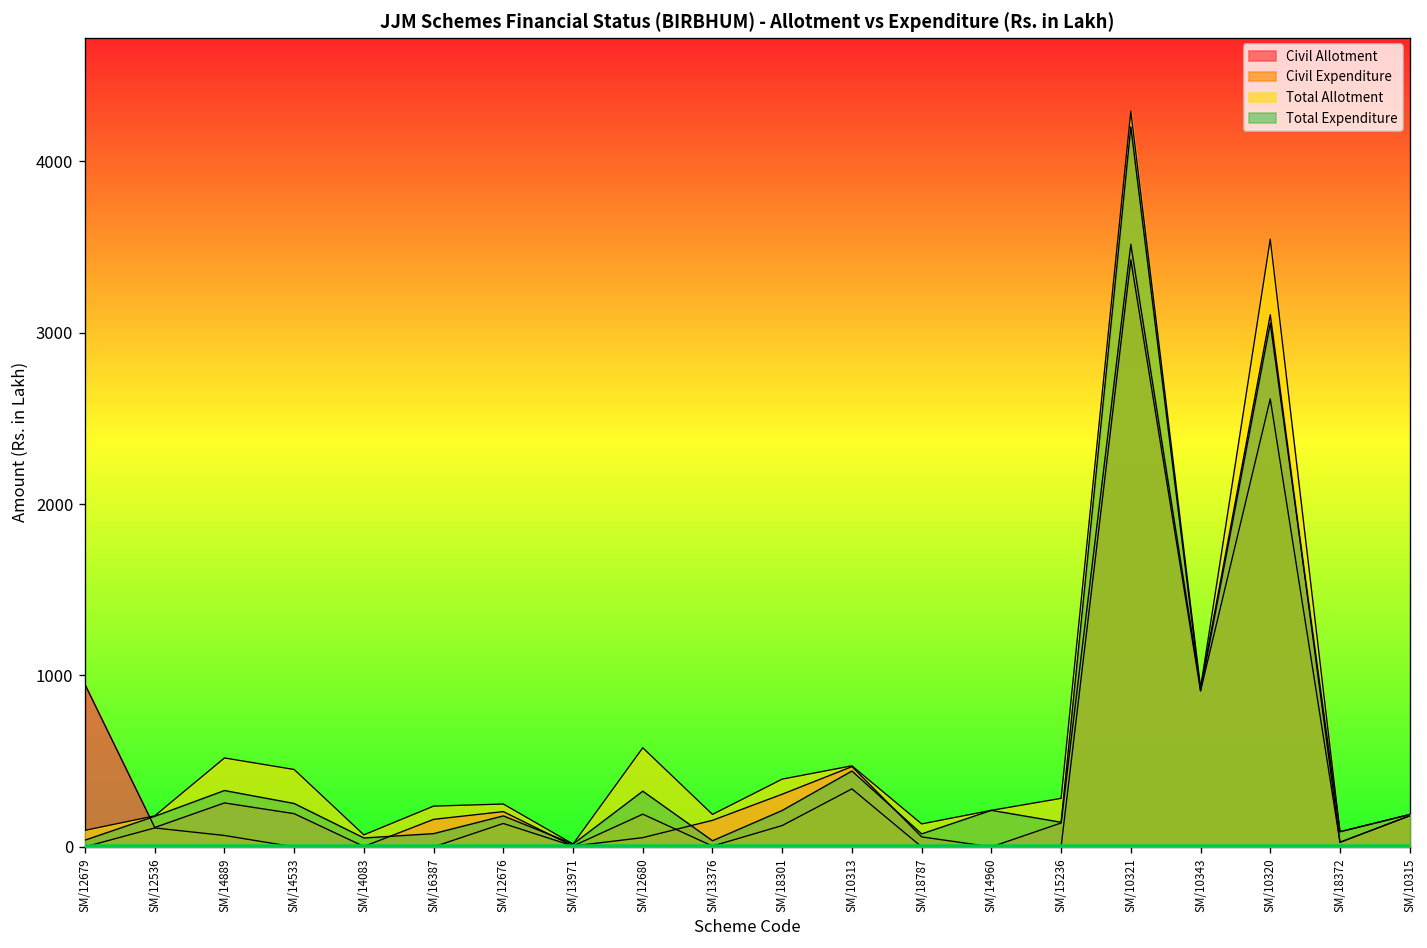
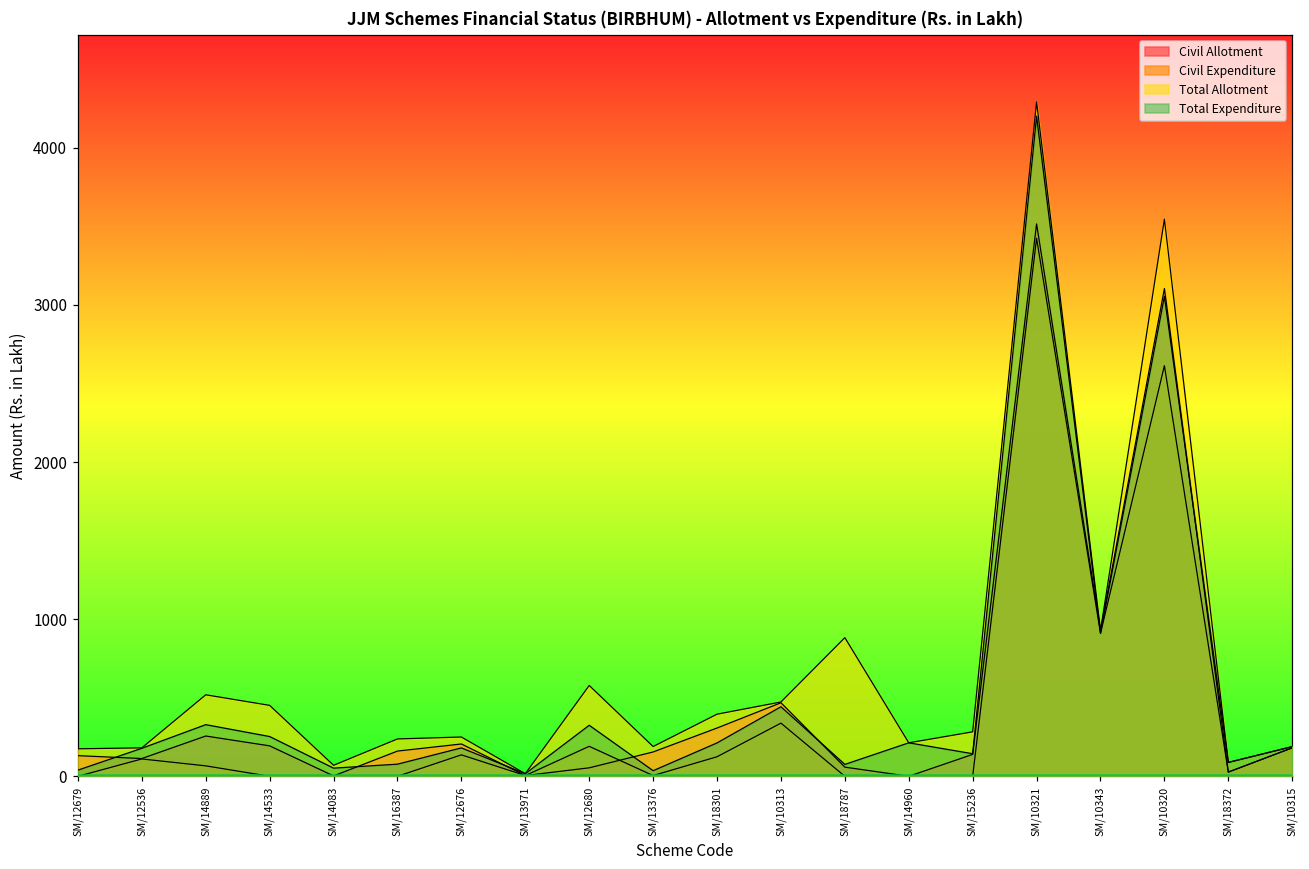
  {
    "Civil Allotment": {
-     "SM/12679": 950,
+     "SM/12679": 130,
      "SM/14889": 260,
      "SM/14533": 190,
      "SM/16387": 160,
      "SM/12676": 210,
      "SM/12680": 50,
      "SM/13376": 150,
      "SM/18301": 310,
      "SM/10321": 3520,
      "SM/10320": 3100
    },
    "Civil Expenditure": {
      "SM/14889": 70,
      "SM/12676": 140,
      "SM/12680": 190,
      "SM/18301": 120,
      "SM/10313": 340,
      "SM/10321": 3420,
      "SM/10320": 2610
    },
    "Total Allotment": {
-     "SM/12679": 100,
+     "SM/12679": 170,
      "SM/14889": 520,
      "SM/14533": 450,
      "SM/14083": 70,
      "SM/16387": 240,
      "SM/12676": 250,
      "SM/12680": 580,
      "SM/13376": 190,
      "SM/18301": 400,
-     "SM/18787": 130,
+     "SM/18787": 880,
      "SM/15236": 280,
      "SM/10321": 4290,
      "SM/10320": 3550
    },
    "Total Expenditure": {
      "SM/12679": 40,
      "SM/14889": 330,
      "SM/14533": 250,
      "SM/14083": 50,
      "SM/16387": 80,
      "SM/12676": 180,
      "SM/12680": 320,
      "SM/13376": 40,
      "SM/18301": 210,
      "SM/10313": 440,
      "SM/10321": 4200,
      "SM/10320": 3050
    }
  }
